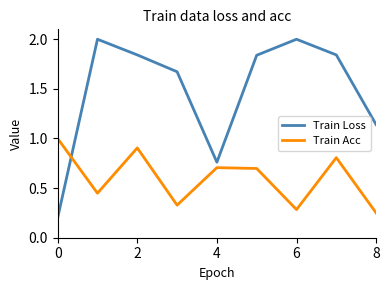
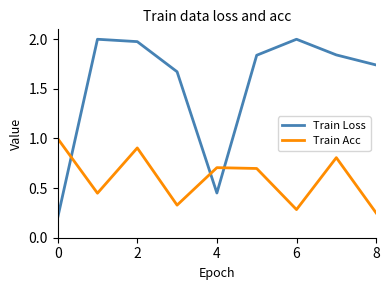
  {
    "Train Loss": {
      "0": 0.2,
-     "2": 1.8,
-     "4": 0.8,
+     "2": 2.0,
+     "4": 0.5,
      "6": 2.0,
-     "8": 1.1
+     "8": 1.7
    },
    "Train Acc": {
      "0": 1.0,
      "2": 0.9,
      "4": 0.7,
      "6": 0.3,
      "8": 0.3
    }
  }
